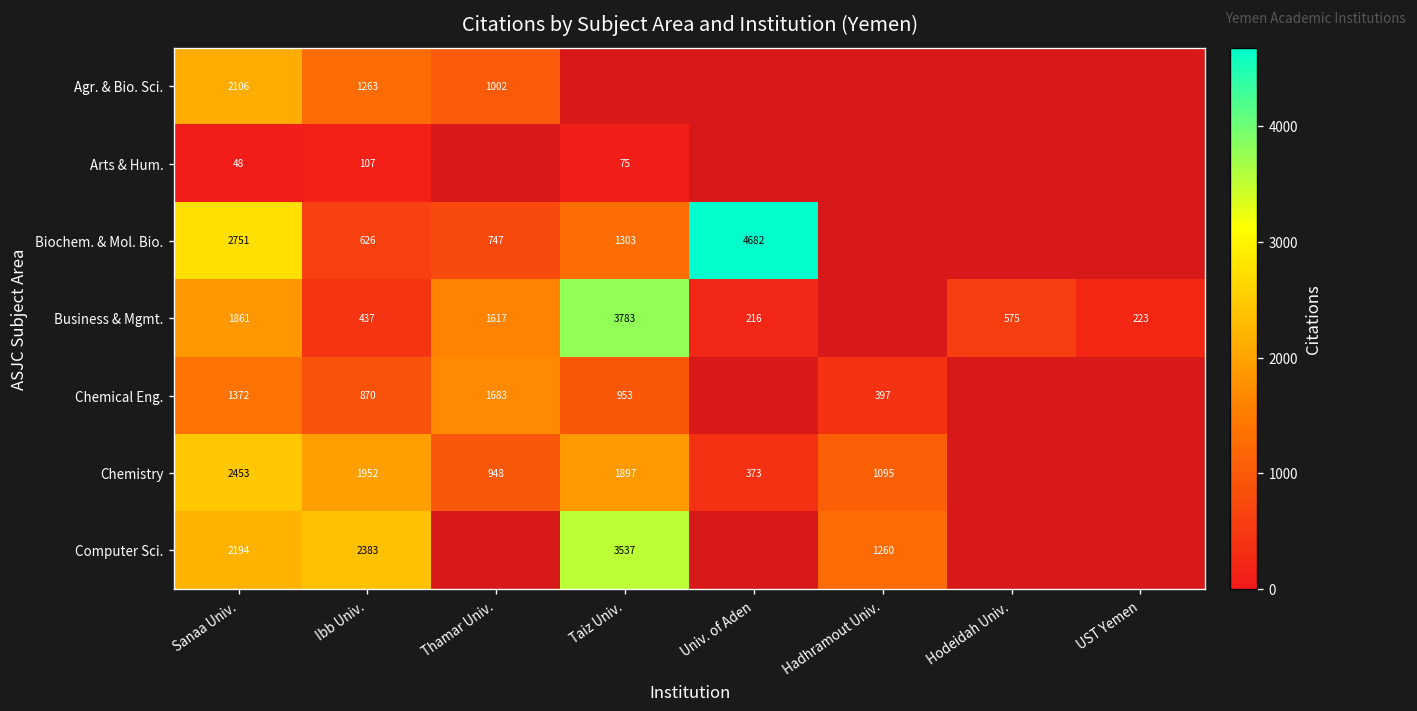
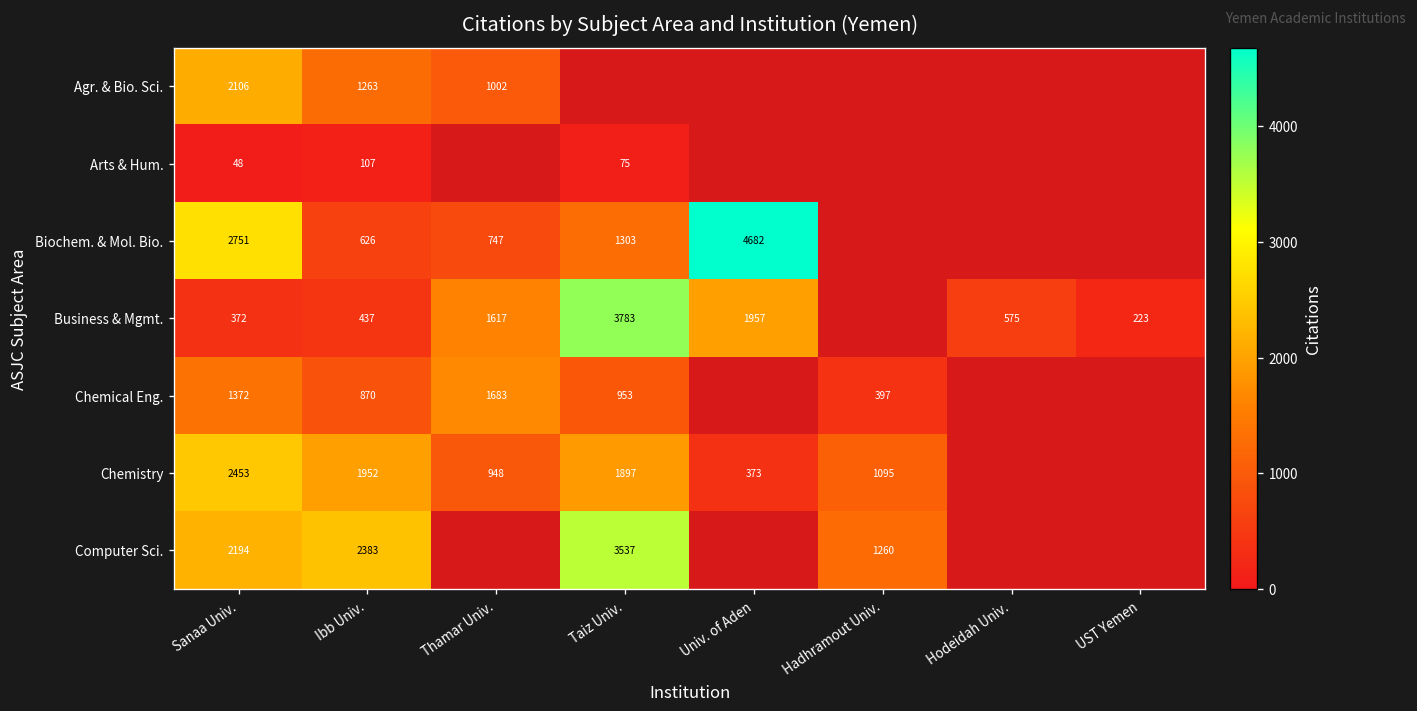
  {
    "Agr. & Bio. Sci.": {
      "Sanaa Univ.": 2106,
      "Ibb Univ.": 1263,
      "Thamar Univ.": 1002
    },
    "Arts & Hum.": {
      "Sanaa Univ.": 48,
      "Ibb Univ.": 107,
      "Taiz Univ.": 75
    },
    "Biochem. & Mol. Bio.": {
      "Sanaa Univ.": 2751,
      "Ibb Univ.": 626,
      "Thamar Univ.": 747,
      "Taiz Univ.": 1303,
      "Univ. of Aden": 4682
    },
    "Business & Mgmt.": {
-     "Sanaa Univ.": 1861,
+     "Sanaa Univ.": 372,
      "Ibb Univ.": 437,
      "Thamar Univ.": 1617,
      "Taiz Univ.": 3783,
-     "Univ. of Aden": 216,
+     "Univ. of Aden": 1957,
      "Hodeidah Univ.": 575,
      "UST Yemen": 223
    },
    "Chemical Eng.": {
      "Sanaa Univ.": 1372,
      "Ibb Univ.": 870,
      "Thamar Univ.": 1683,
      "Taiz Univ.": 953,
      "Hadhramout Univ.": 397
    },
    "Chemistry": {
      "Sanaa Univ.": 2453,
      "Ibb Univ.": 1952,
      "Thamar Univ.": 948,
      "Taiz Univ.": 1897,
      "Univ. of Aden": 373,
      "Hadhramout Univ.": 1095
    },
    "Computer Sci.": {
      "Sanaa Univ.": 2194,
      "Ibb Univ.": 2383,
      "Taiz Univ.": 3537,
      "Hadhramout Univ.": 1260
    }
  }
